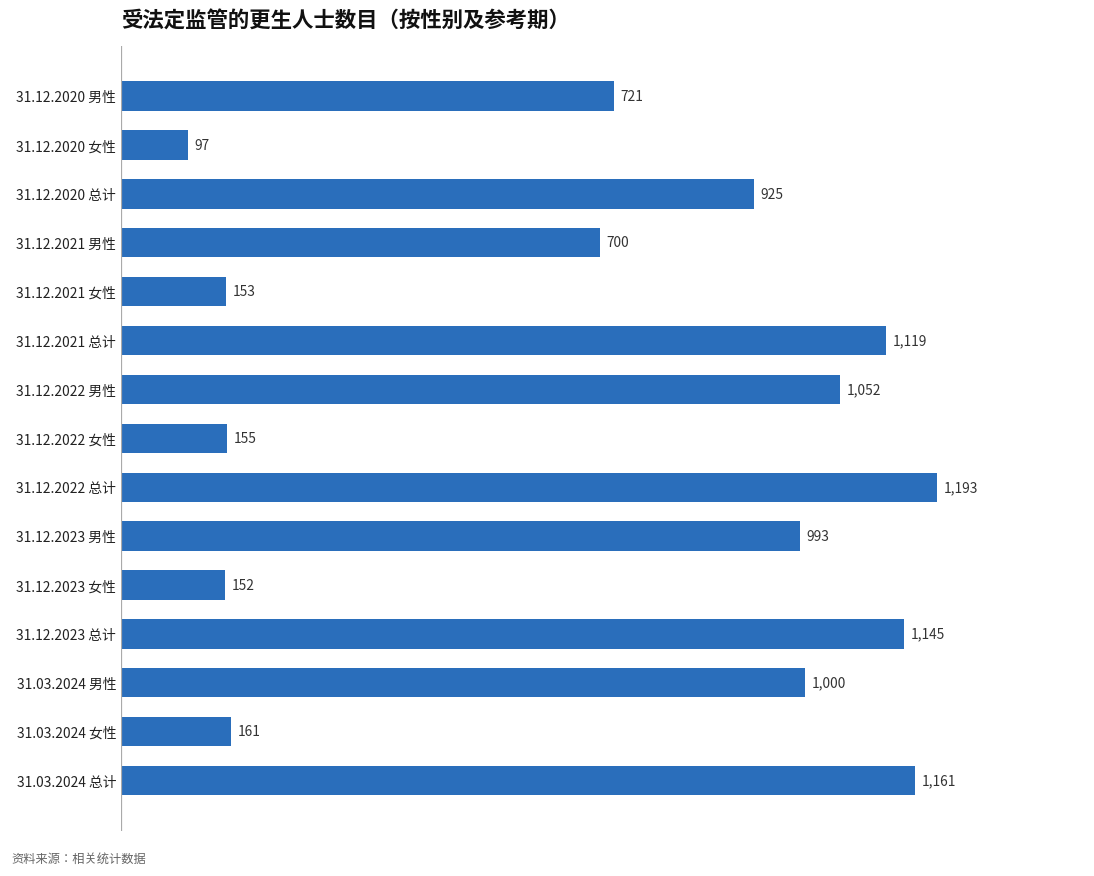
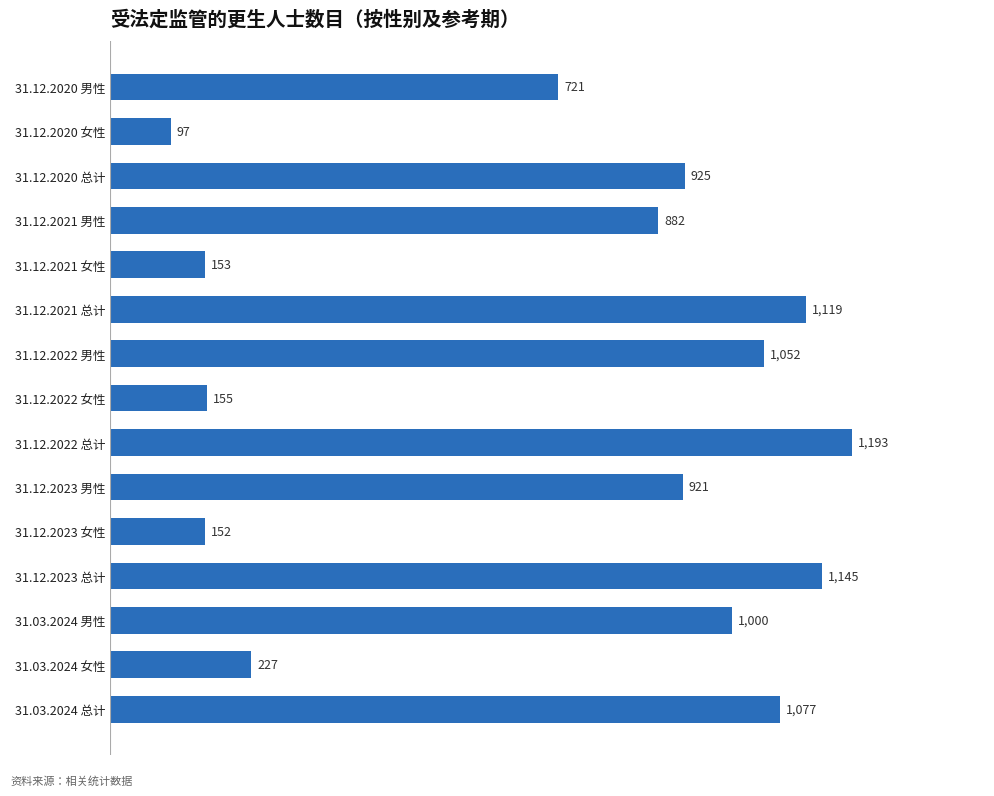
  {
    "31.12.2020 男性": "721",
    "31.12.2020 女性": "97",
    "31.12.2020 总计": "925",
-   "31.12.2021 男性": "700",
+   "31.12.2021 男性": "882",
    "31.12.2021 女性": "153",
    "31.12.2021 总计": "1,119",
    "31.12.2022 男性": "1,052",
    "31.12.2022 女性": "155",
    "31.12.2022 总计": "1,193",
-   "31.12.2023 男性": "993",
+   "31.12.2023 男性": "921",
    "31.12.2023 女性": "152",
    "31.12.2023 总计": "1,145",
    "31.03.2024 男性": "1,000",
-   "31.03.2024 女性": "161",
-   "31.03.2024 总计": "1,161"
+   "31.03.2024 女性": "227",
+   "31.03.2024 总计": "1,077"
  }
